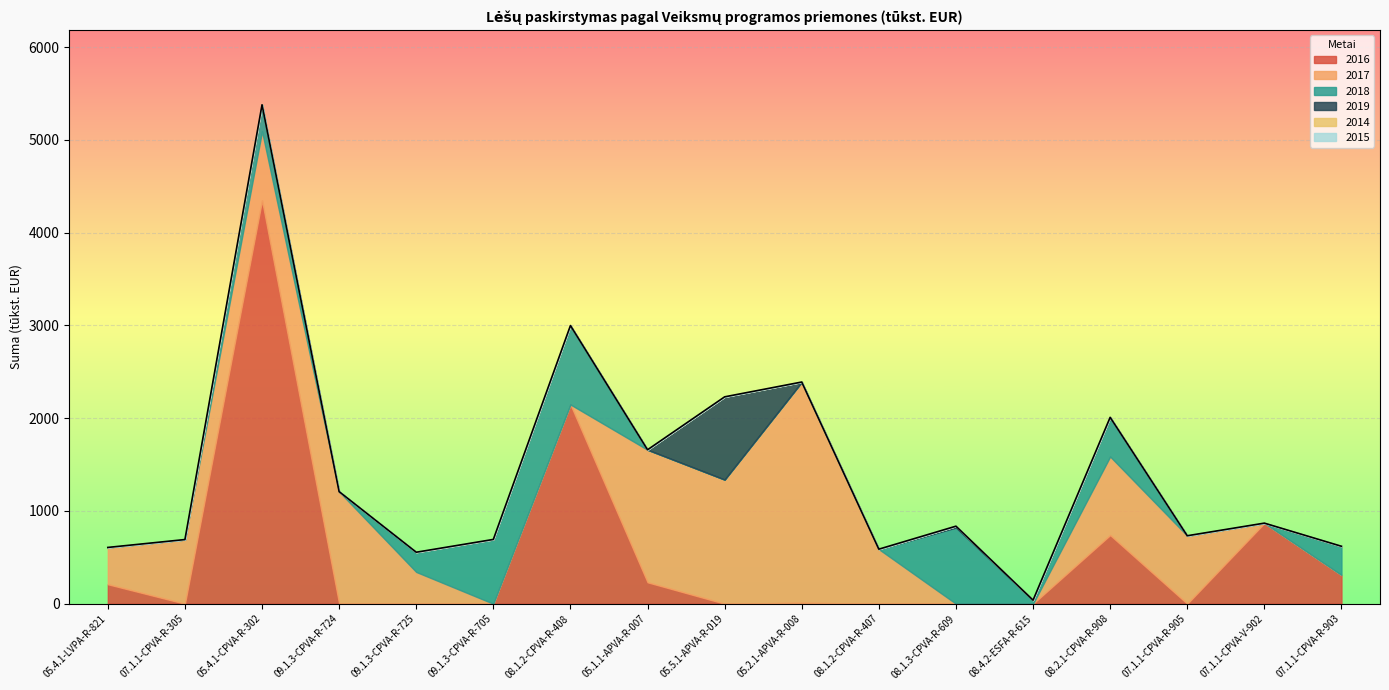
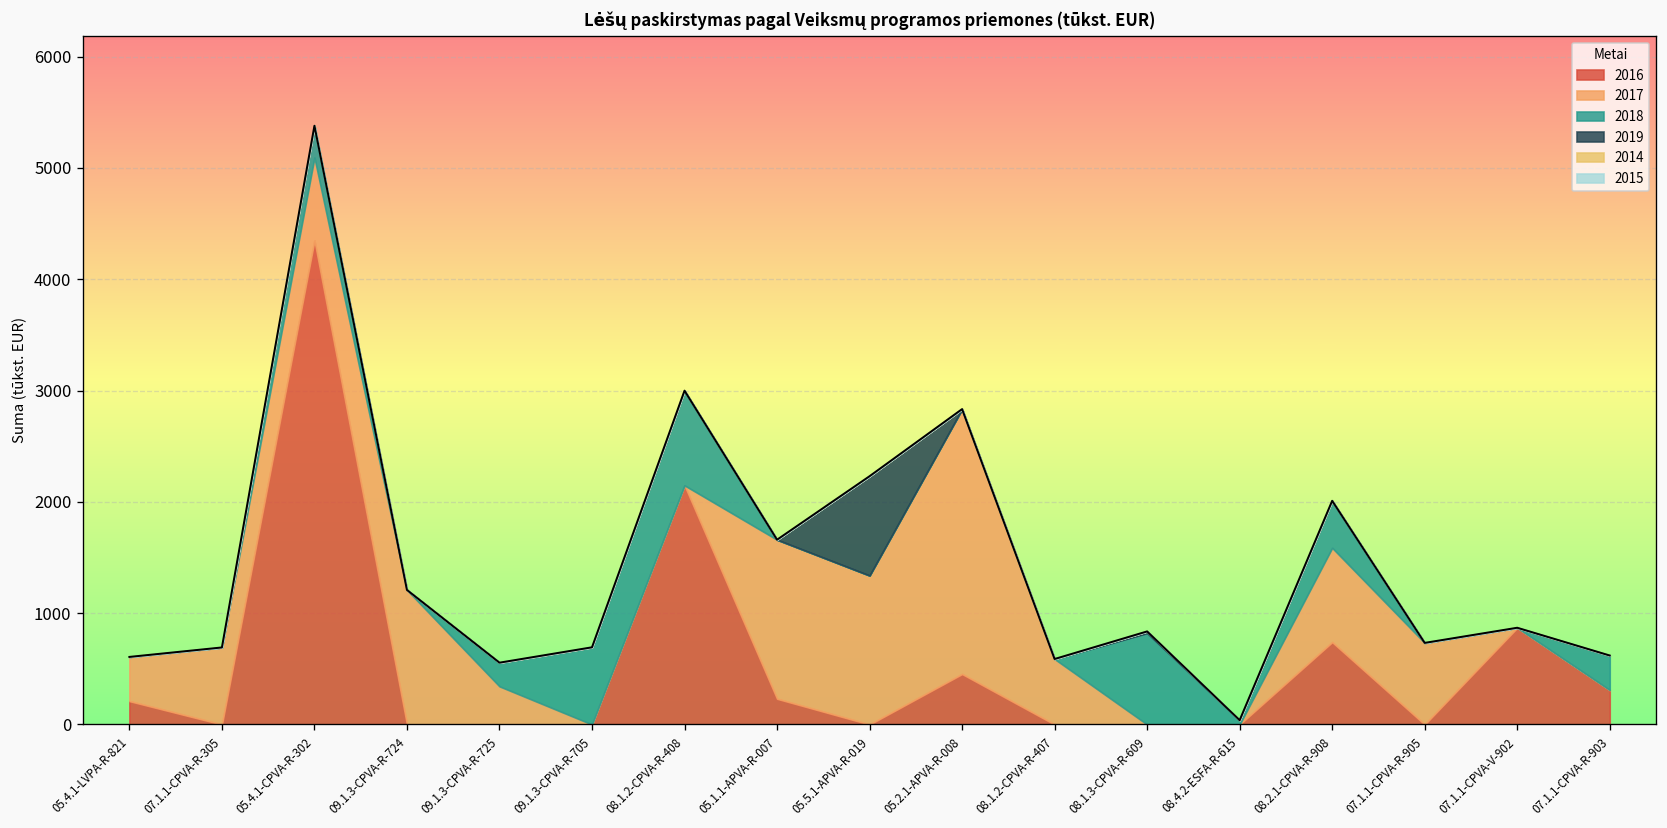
  {
    "2016": {
      "05.4.1-LVPA-R-821": 200,
      "07.1.1-CPVA-R-305": 0,
      "05.4.1-CPVA-R-302": 4300,
      "09.1.3-CPVA-R-724": 0,
      "09.1.3-CPVA-R-725": 0,
      "05.1.1-APVA-R-007": 200,
      "05.5.1-APVA-R-019": 0,
-     "05.2.1-APVA-R-008": 0,
+     "05.2.1-APVA-R-008": 500,
      "08.1.2-CPVA-R-407": 0,
      "08.2.1-CPVA-R-908": 700,
      "07.1.1-CPVA-R-905": 0
    },
    "2017": {
      "05.4.1-CPVA-R-302": 700,
      "09.1.3-CPVA-R-725": 300,
      "08.2.1-CPVA-R-908": 800
    }
  }
